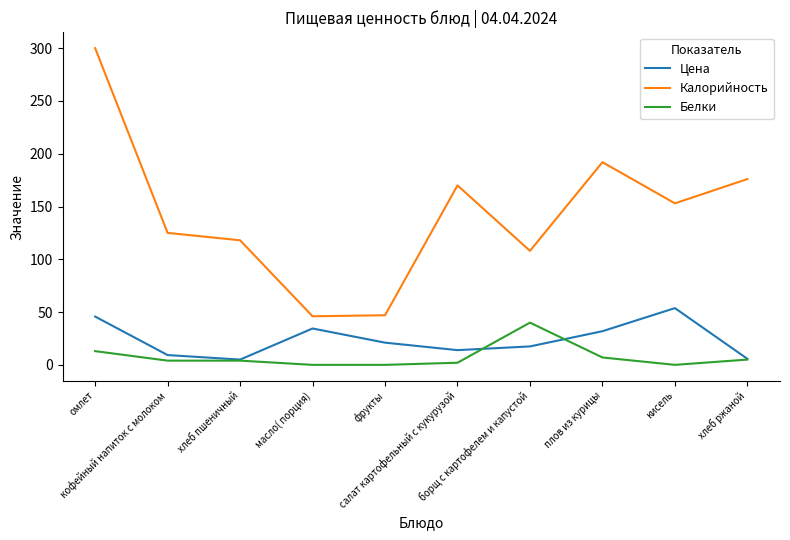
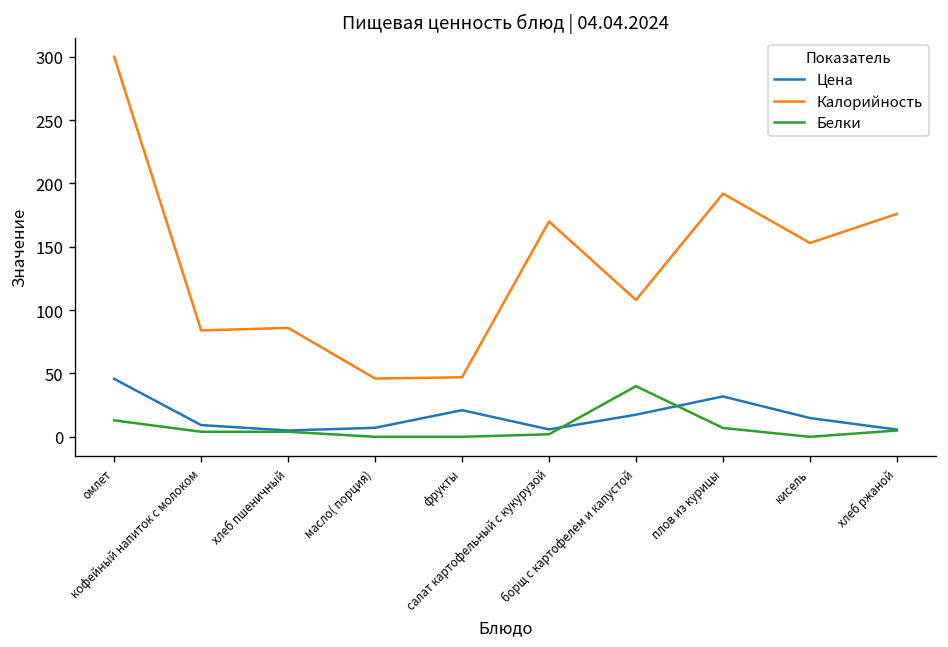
  {
    "Цена": {
      "омлет": 46,
      "кофейный напиток с молоком": 9,
-     "масло( порция)": 34,
+     "масло( порция)": 7,
      "фрукты": 21,
-     "салат картофельный с кукурузой": 14,
+     "салат картофельный с кукурузой": 6,
      "борщ с картофелем и капустой": 17,
      "плов из курицы": 32,
-     "кисель": 54
+     "кисель": 15
    },
    "Калорийность": {
      "омлет": 300,
-     "кофейный напиток с молоком": 125,
-     "хлеб пшеничный": 118,
+     "кофейный напиток с молоком": 84,
+     "хлеб пшеничный": 86,
      "масло( порция)": 46,
      "фрукты": 47,
      "салат картофельный с кукурузой": 170,
      "борщ с картофелем и капустой": 108,
      "плов из курицы": 192,
      "кисель": 153,
      "хлеб ржаной": 176
    },
    "Белки": {
      "омлет": 13,
      "кофейный напиток с молоком": 4,
      "масло( порция)": 0,
      "фрукты": 0,
      "салат картофельный с кукурузой": 2,
      "борщ с картофелем и капустой": 40,
      "плов из курицы": 7,
      "кисель": 0
    }
  }
